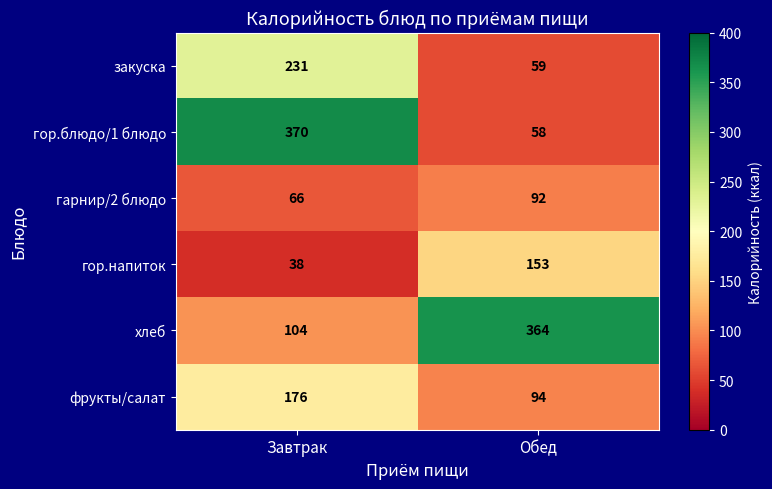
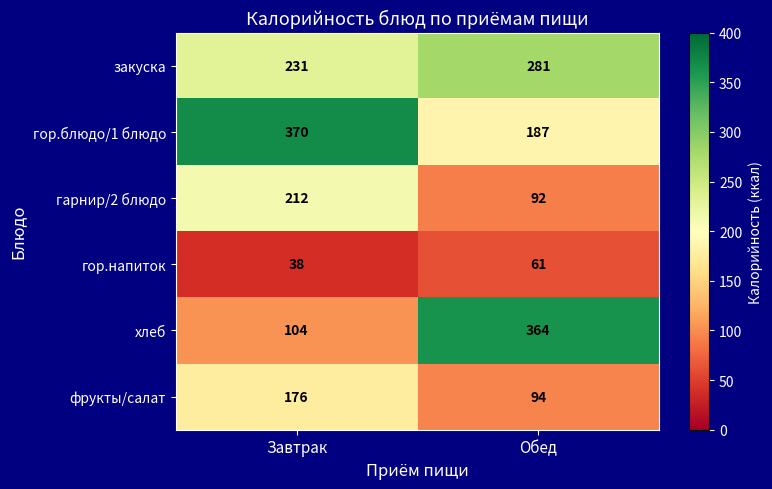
  {
    "закуска": {
      "Завтрак": 231,
-     "Обед": 59
+     "Обед": 281
    },
    "гор.блюдо/1 блюдо": {
      "Завтрак": 370,
-     "Обед": 58
+     "Обед": 187
    },
    "гарнир/2 блюдо": {
-     "Завтрак": 66,
+     "Завтрак": 212,
      "Обед": 92
    },
    "гор.напиток": {
      "Завтрак": 38,
-     "Обед": 153
+     "Обед": 61
    },
    "хлеб": {
      "Завтрак": 104,
      "Обед": 364
    },
    "фрукты/салат": {
      "Завтрак": 176,
      "Обед": 94
    }
  }
